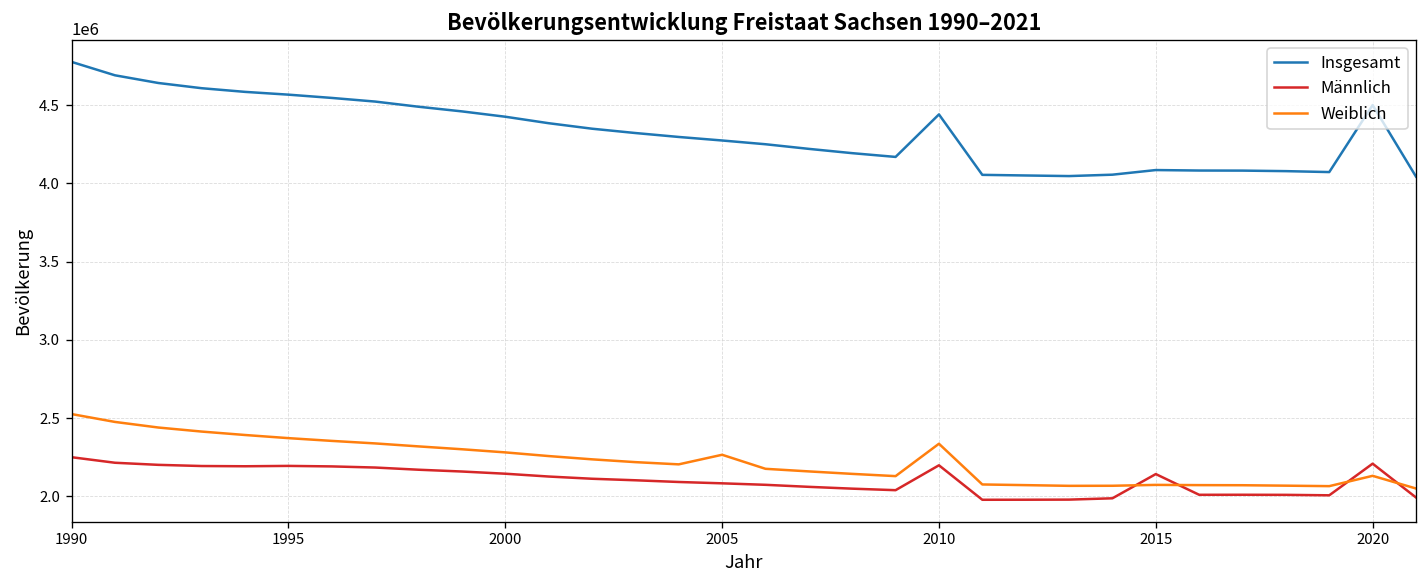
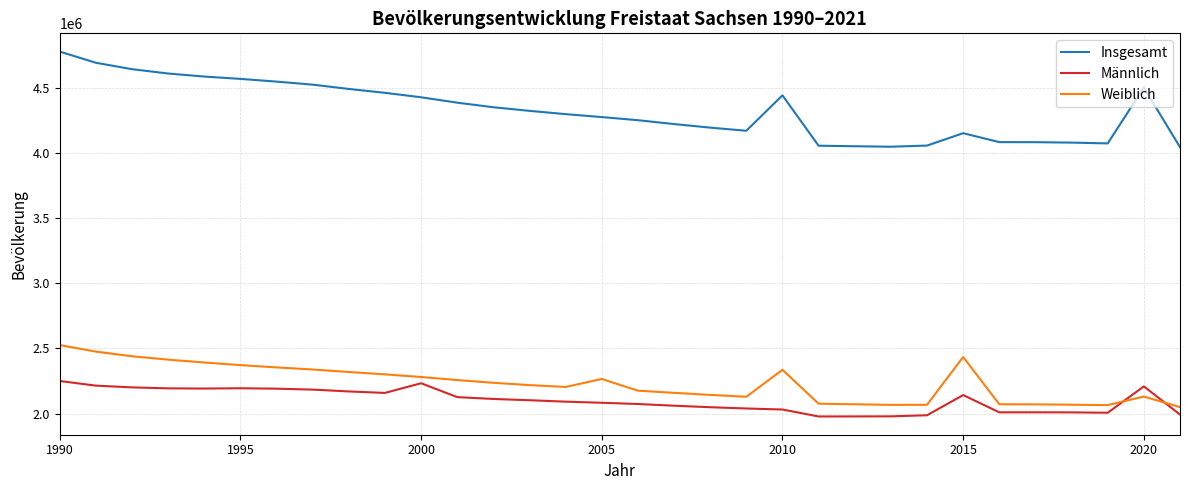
  {
    "Insgesamt": {
      "1990": 4780000,
      "1995": 4570000,
      "2000": 4430000,
      "2005": 4270000,
      "2010": 4440000,
-     "2015": 4080000
+     "2015": 4150000
    },
    "Männlich": {
      "1990": 2250000,
      "1995": 2190000,
-     "2000": 2140000,
+     "2000": 2230000,
      "2005": 2080000,
-     "2010": 2200000,
+     "2010": 2030000,
      "2015": 2140000,
      "2020": 2210000
    },
    "Weiblich": {
      "1990": 2530000,
      "1995": 2370000,
      "2000": 2280000,
      "2005": 2270000,
      "2010": 2340000,
-     "2015": 2070000,
+     "2015": 2430000,
      "2020": 2130000
    }
  }
